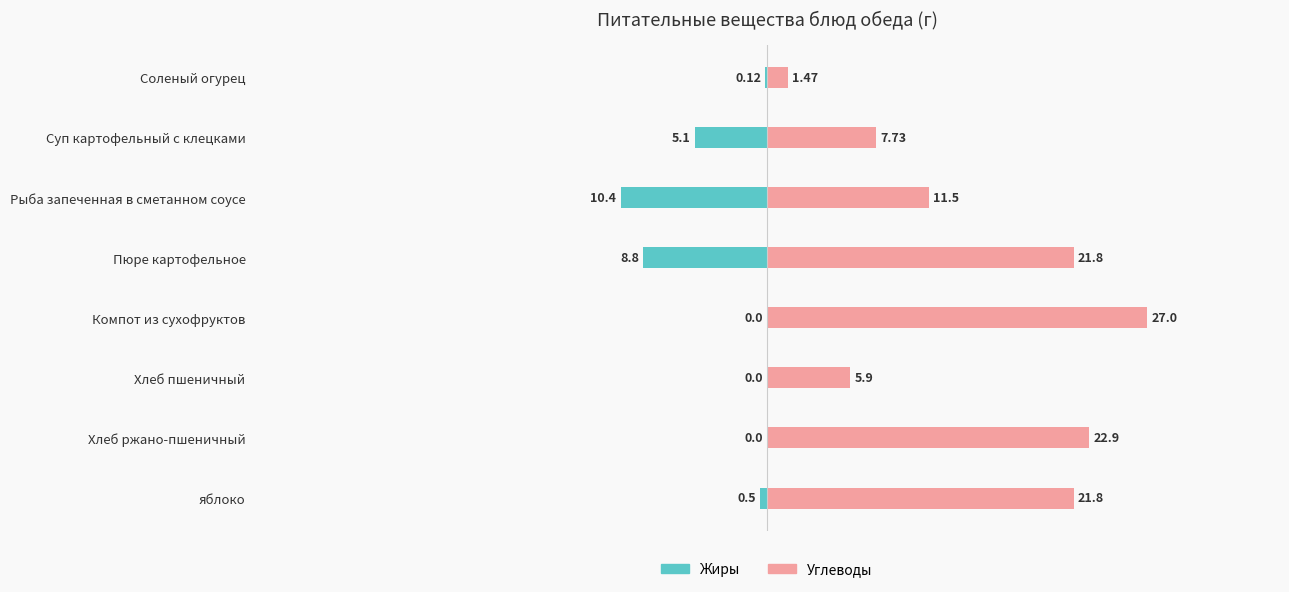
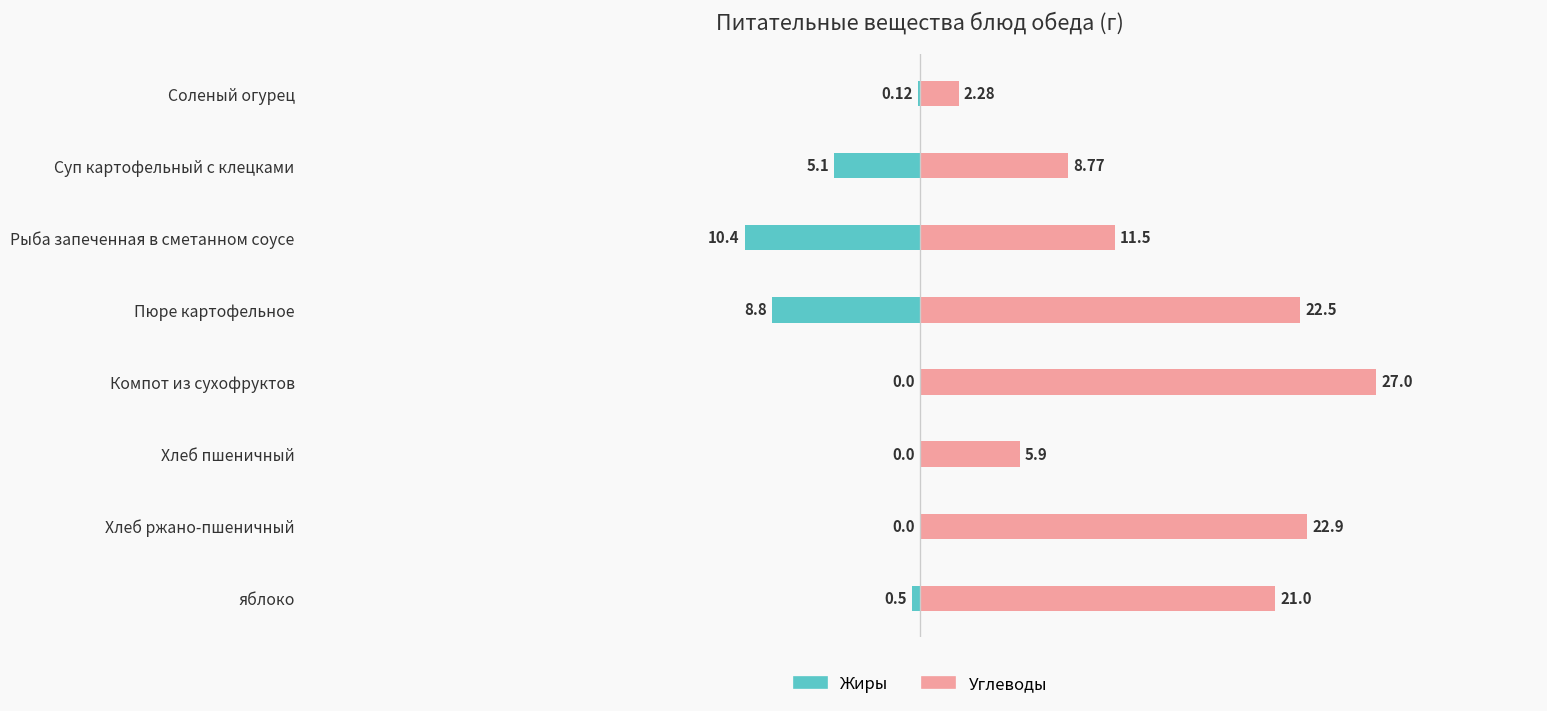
  {
    "Жиры": {
      "Компот из сухофруктов": 0.0,
      "Хлеб пшеничный": 0.0,
      "Хлеб ржано-пшеничный": 0.0
    },
    "Углеводы": {
-     "Соленый огурец": 1.47,
-     "Суп картофельный с клецками": 7.73,
+     "Соленый огурец": 2.28,
+     "Суп картофельный с клецками": 8.77,
      "Рыба запеченная в сметанном соусе": 11.5,
-     "Пюре картофельное": 21.8,
+     "Пюре картофельное": 22.5,
      "Компот из сухофруктов": 27.0,
      "Хлеб пшеничный": 5.9,
      "Хлеб ржано-пшеничный": 22.9,
-     "яблоко": 21.8
+     "яблоко": 21.0
    }
  }
